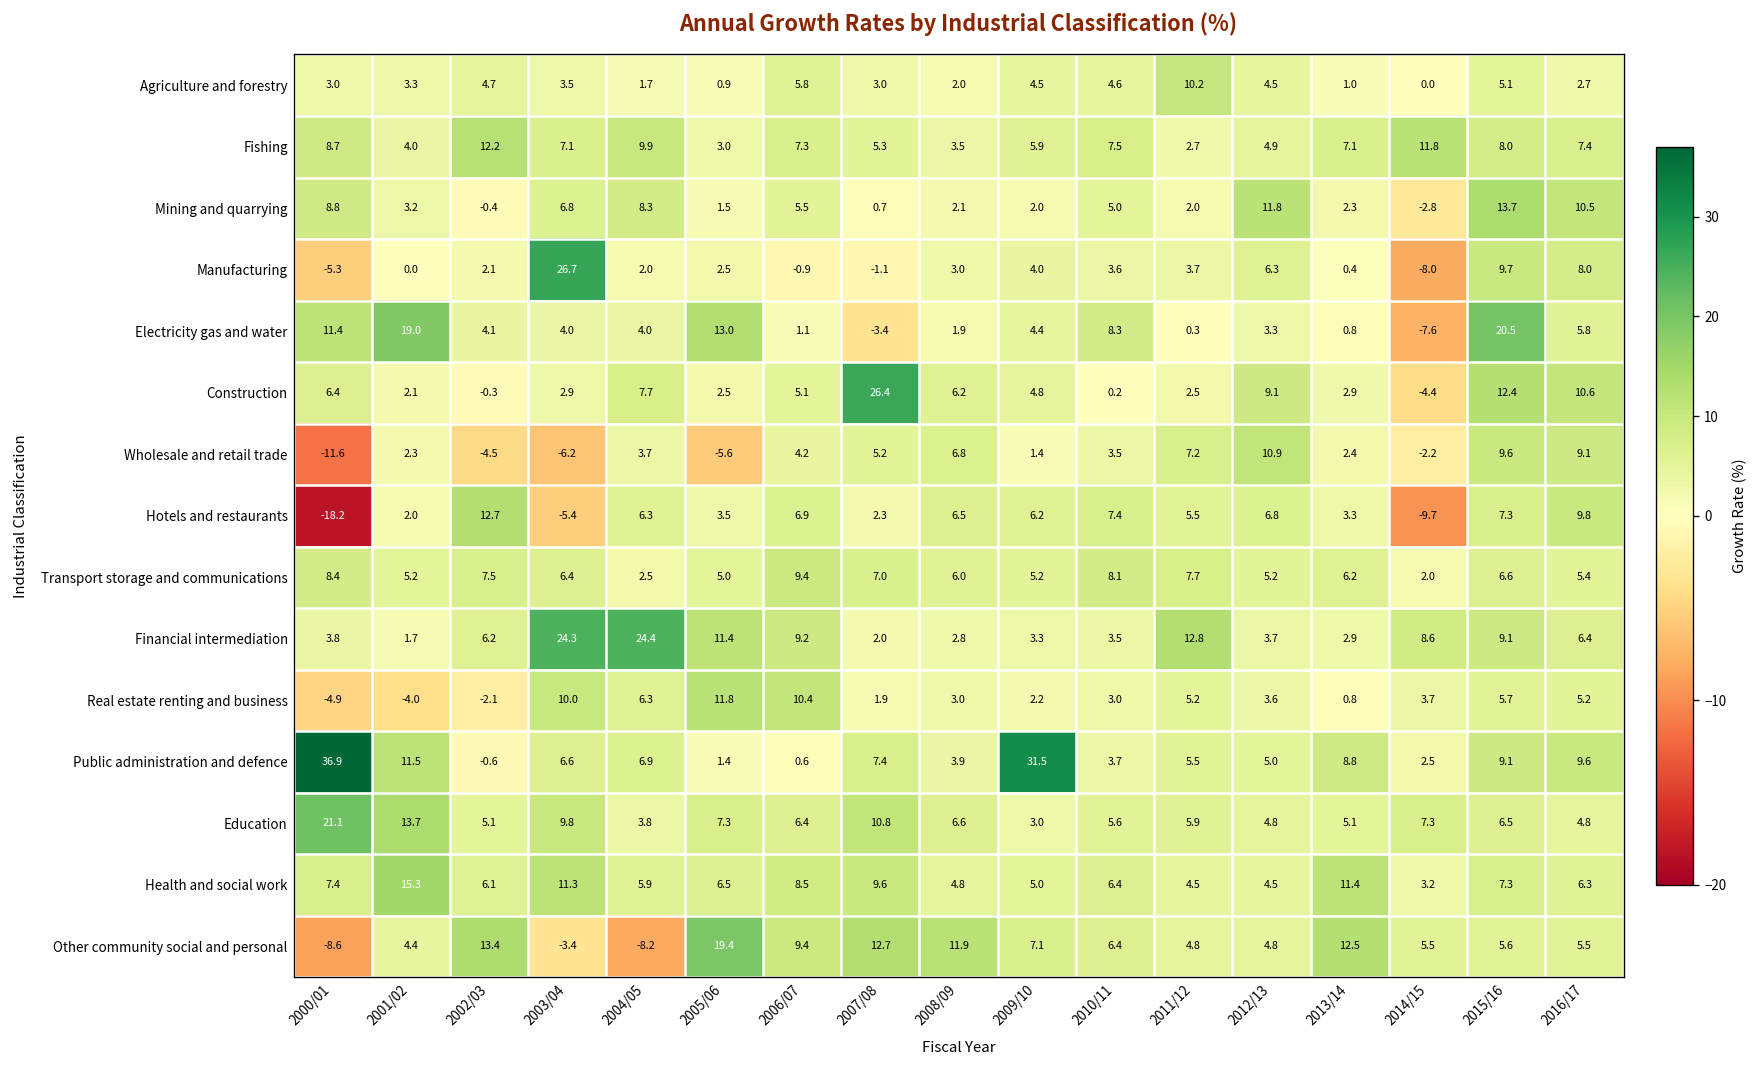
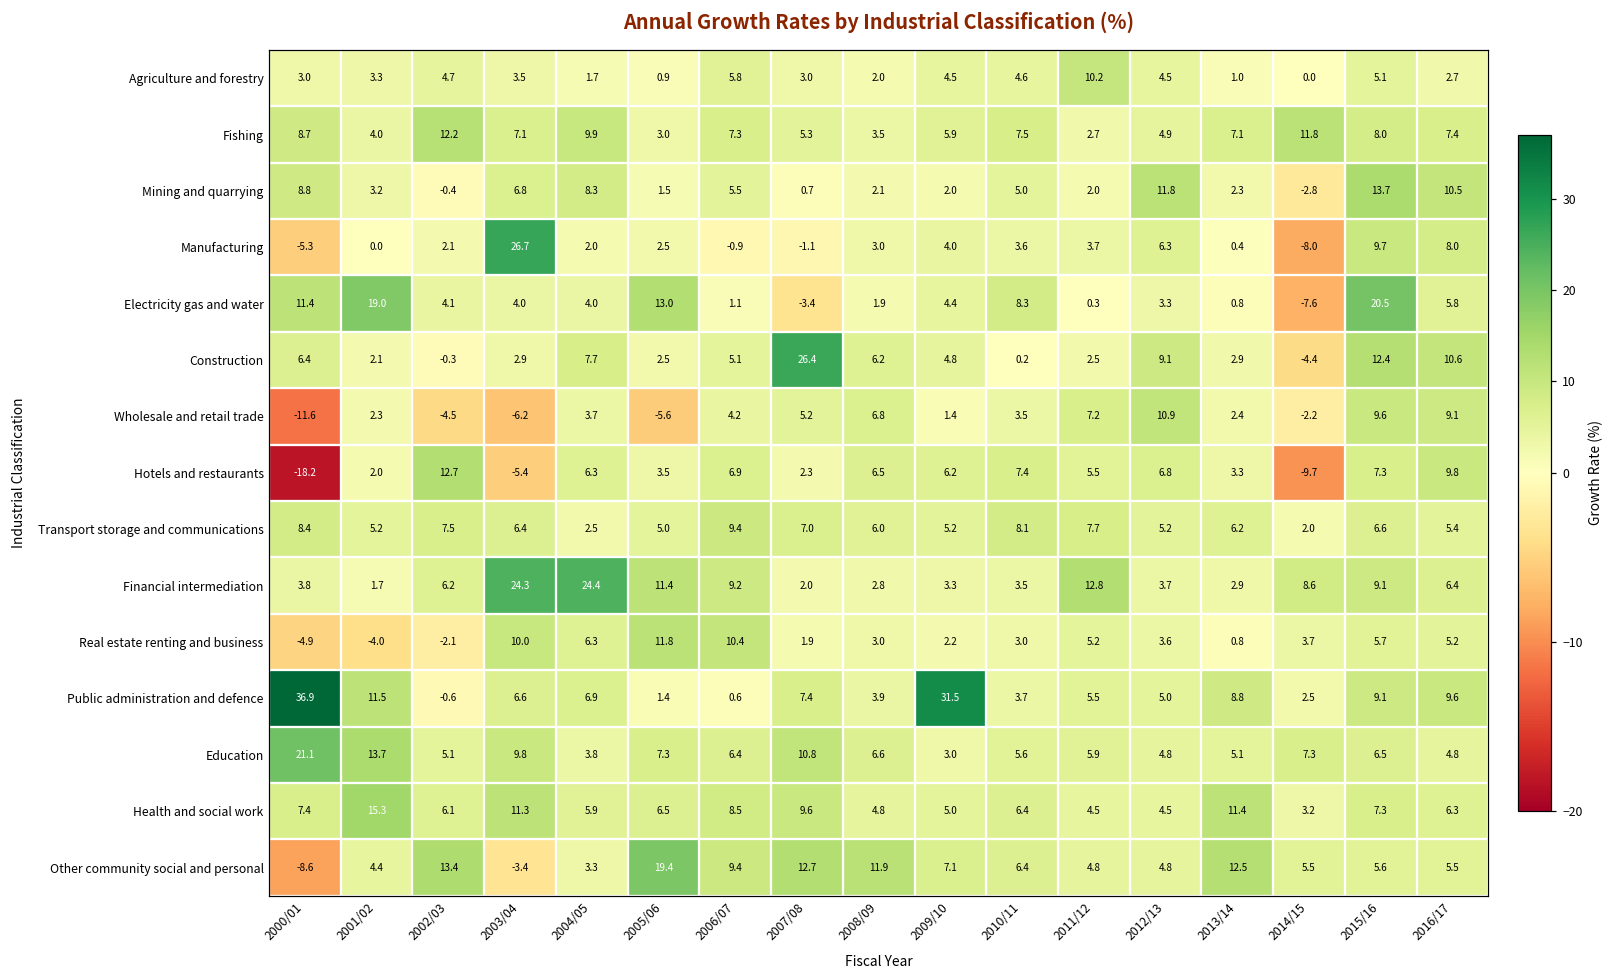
  {
    "Other community social and personal": {
      "2000/01": -8.6,
      "2001/02": 4.4,
      "2002/03": 13.4,
      "2003/04": -3.4,
-     "2004/05": -8.2,
+     "2004/05": 3.3,
      "2005/06": 19.4,
      "2006/07": 9.4,
      "2007/08": 12.7,
      "2008/09": 11.9,
      "2009/10": 7.1,
      "2010/11": 6.4,
      "2011/12": 4.8,
      "2012/13": 4.8,
      "2013/14": 12.5,
      "2014/15": 5.5,
      "2015/16": 5.6,
      "2016/17": 5.5
    }
  }
